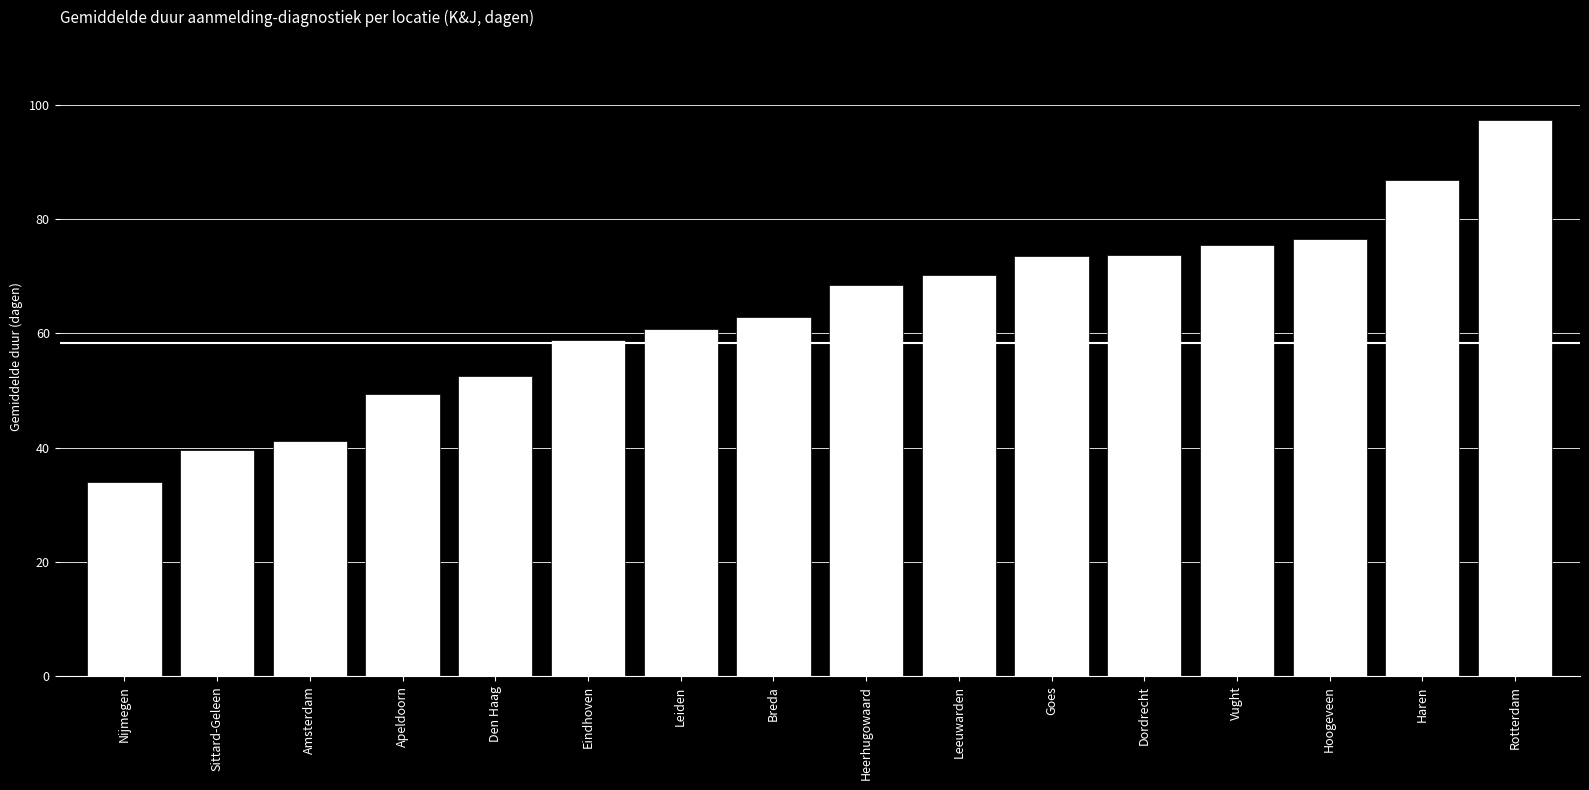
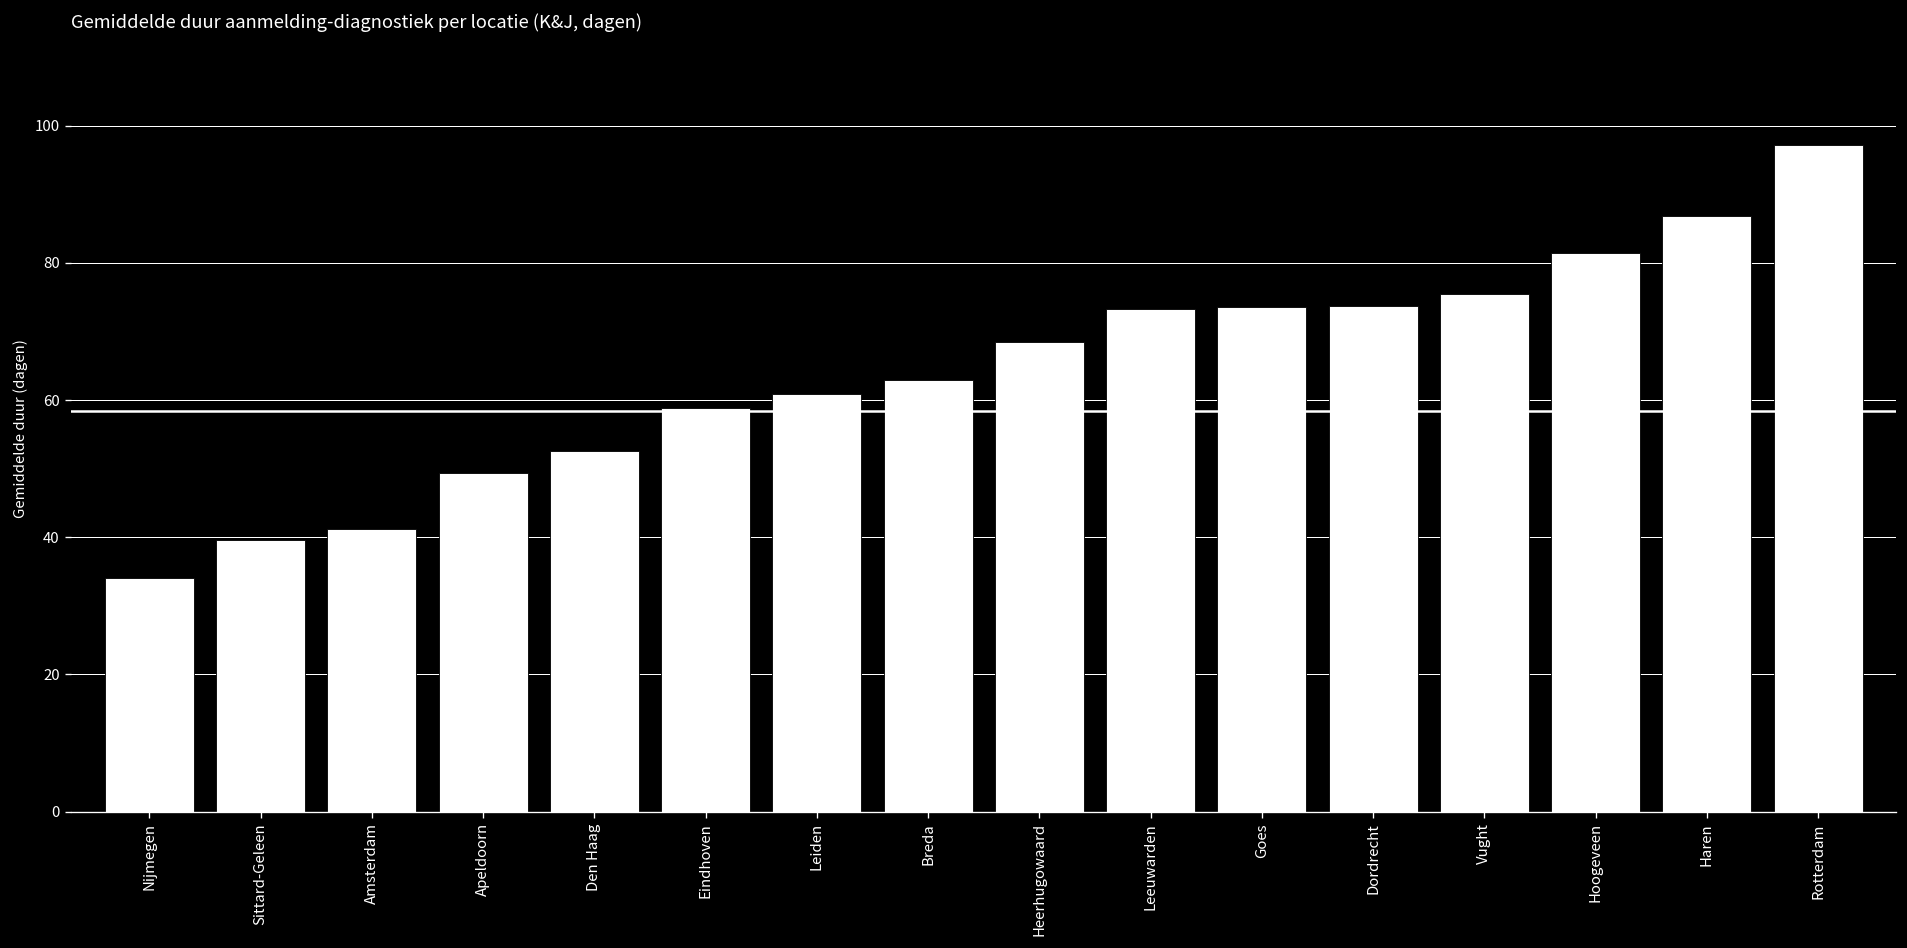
  {
    "Nijmegen": 34,
    "Sittard-Geleen": 40,
    "Amsterdam": 41,
    "Apeldoorn": 49,
    "Den Haag": 53,
    "Eindhoven": 59,
    "Leiden": 61,
    "Breda": 63,
    "Heerhugowaard": 69,
-   "Leeuwarden": 70,
+   "Leeuwarden": 73,
    "Goes": 74,
    "Dordrecht": 74,
    "Vught": 75,
-   "Hoogeveen": 76,
+   "Hoogeveen": 82,
    "Haren": 87,
    "Rotterdam": 97
  }
